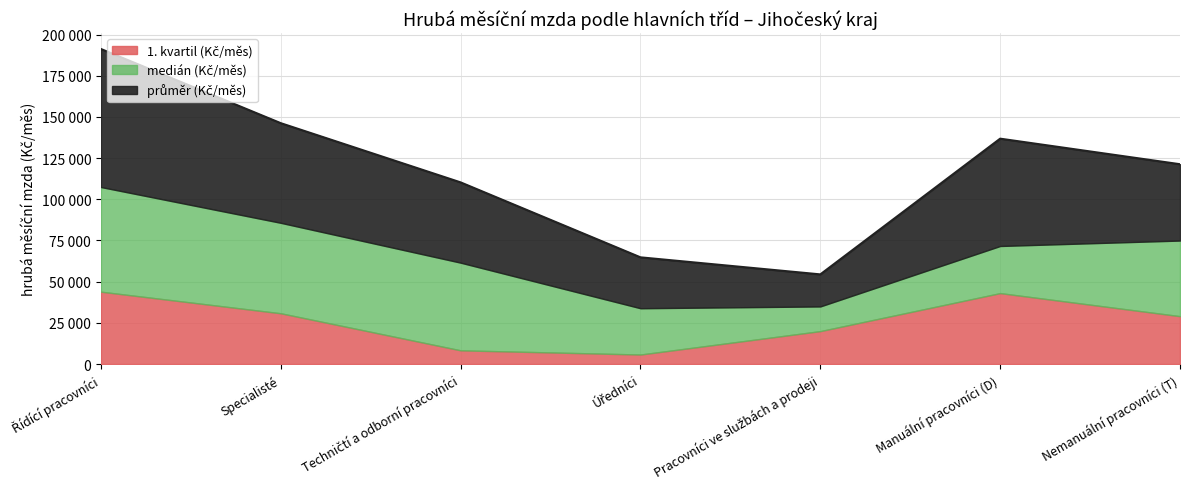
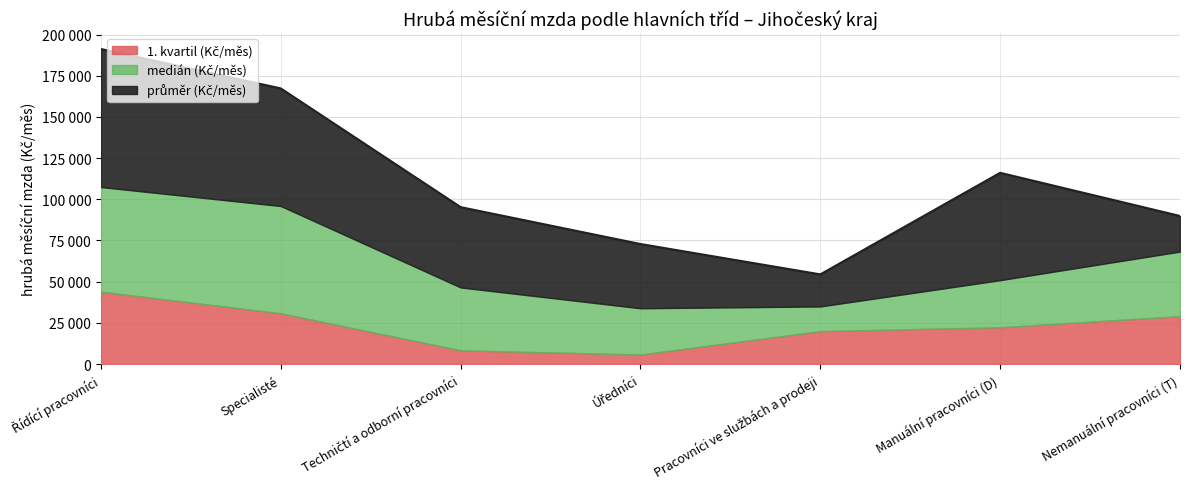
  {
    "1. kvartil (Kč/měs)": {
      "Řídící pracovníci": 44000,
      "Specialisté": 31000,
      "Techničtí a odborní pracovníci": 8000,
      "Úředníci": 6000,
      "Pracovníci ve službách a prodeji": 20000,
-     "Manuální pracovníci (D)": 43000,
+     "Manuální pracovníci (D)": 22000,
      "Nemanuální pracovníci (T)": 29000
    },
    "medián (Kč/měs)": {
      "Řídící pracovníci": 64000,
-     "Specialisté": 55000,
-     "Techničtí a odborní pracovníci": 53000,
+     "Specialisté": 65000,
+     "Techničtí a odborní pracovníci": 38000,
      "Úředníci": 28000,
      "Pracovníci ve službách a prodeji": 15000,
      "Manuální pracovníci (D)": 29000,
-     "Nemanuální pracovníci (T)": 46000
+     "Nemanuální pracovníci (T)": 39000
    },
    "průměr (Kč/měs)": {
      "Řídící pracovníci": 84000,
-     "Specialisté": 60000,
+     "Specialisté": 71000,
      "Techničtí a odborní pracovníci": 49000,
-     "Úředníci": 31000,
+     "Úředníci": 39000,
      "Pracovníci ve službách a prodeji": 19000,
      "Manuální pracovníci (D)": 65000,
-     "Nemanuální pracovníci (T)": 46000
+     "Nemanuální pracovníci (T)": 22000
    }
  }
